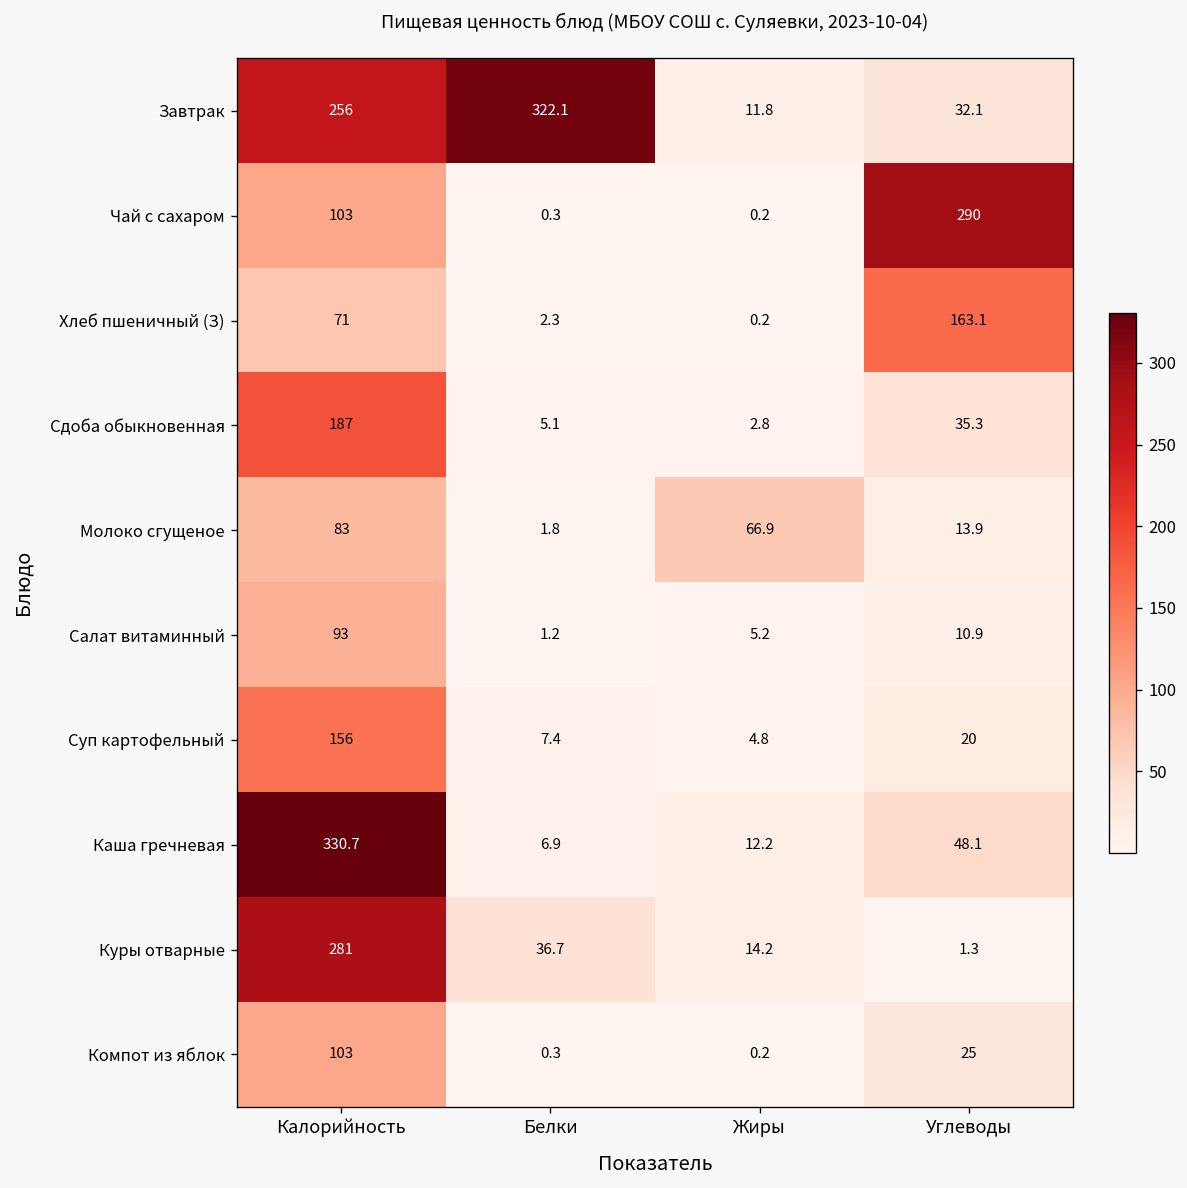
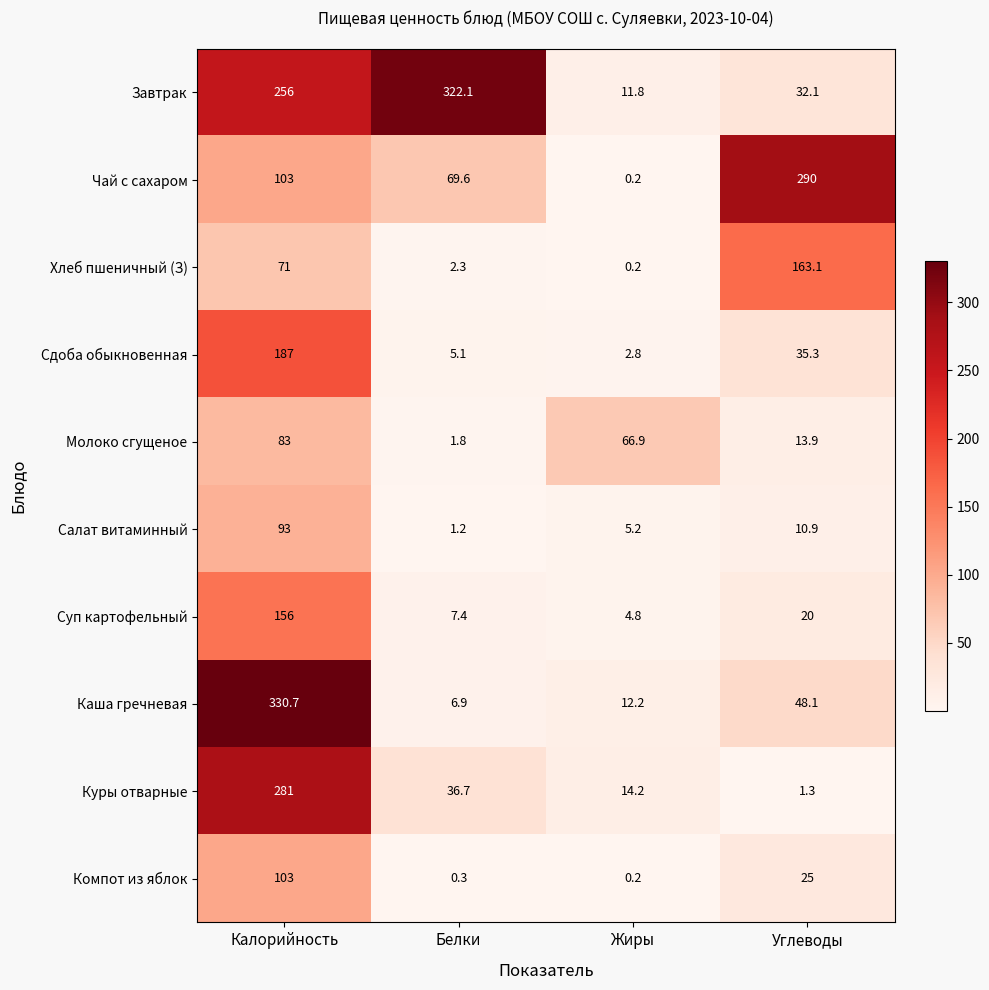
  {
    "Завтрак": {
      "Калорийность": 256,
      "Белки": 322.1,
      "Жиры": 11.8,
      "Углеводы": 32.1
    },
    "Чай с сахаром": {
      "Калорийность": 103,
-     "Белки": 0.3,
+     "Белки": 69.6,
      "Жиры": 0.2,
      "Углеводы": 290
    },
    "Хлеб пшеничный (З)": {
      "Калорийность": 71,
      "Белки": 2.3,
      "Жиры": 0.2,
      "Углеводы": 163.1
    },
    "Сдоба обыкновенная": {
      "Калорийность": 187,
      "Белки": 5.1,
      "Жиры": 2.8,
      "Углеводы": 35.3
    },
    "Молоко сгущеное": {
      "Калорийность": 83,
      "Белки": 1.8,
      "Жиры": 66.9,
      "Углеводы": 13.9
    },
    "Салат витаминный": {
      "Калорийность": 93,
      "Белки": 1.2,
      "Жиры": 5.2,
      "Углеводы": 10.9
    },
    "Суп картофельный": {
      "Калорийность": 156,
      "Белки": 7.4,
      "Жиры": 4.8,
      "Углеводы": 20
    },
    "Каша гречневая": {
      "Калорийность": 330.7,
      "Белки": 6.9,
      "Жиры": 12.2,
      "Углеводы": 48.1
    },
    "Куры отварные": {
      "Калорийность": 281,
      "Белки": 36.7,
      "Жиры": 14.2,
      "Углеводы": 1.3
    },
    "Компот из яблок": {
      "Калорийность": 103,
      "Белки": 0.3,
      "Жиры": 0.2,
      "Углеводы": 25
    }
  }
